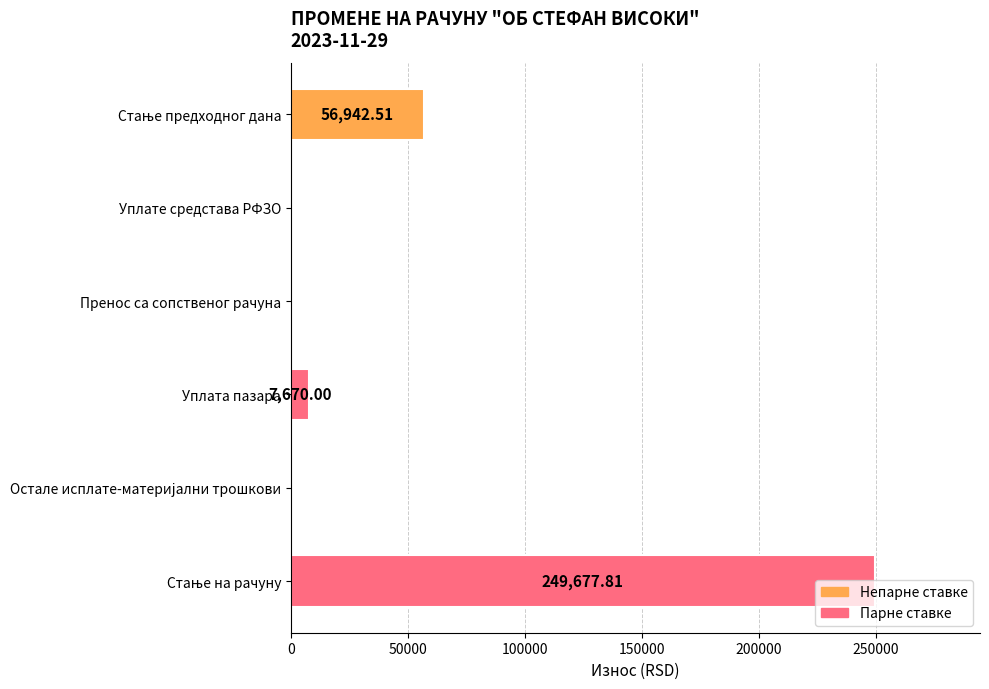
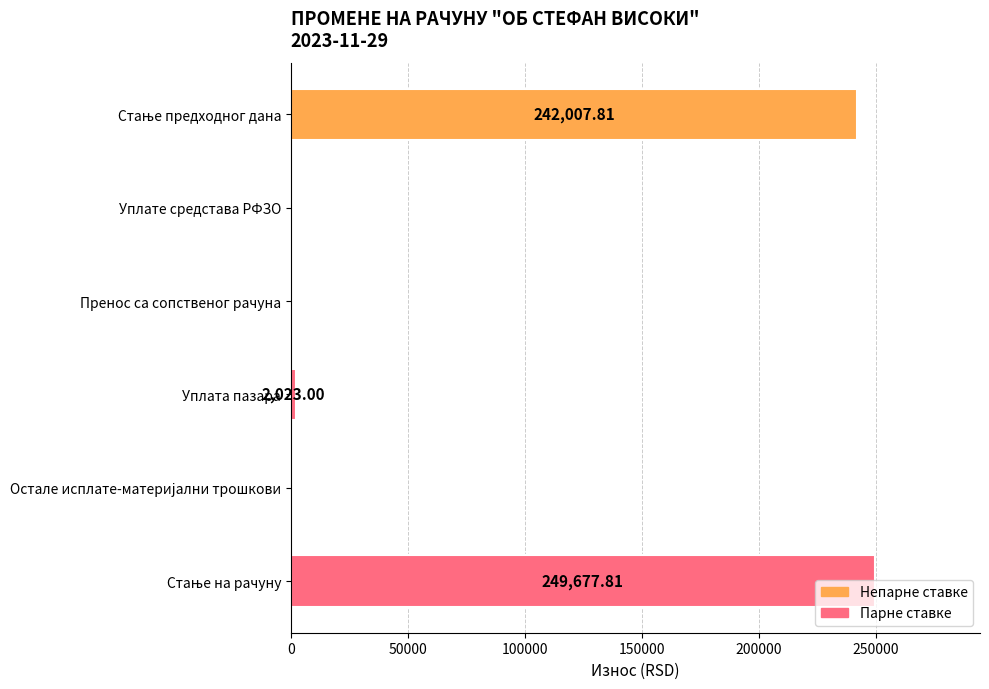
  {
-   "Стање предходног дана": "56,942.51",
-   "Уплата пазара": "7,670.00"
+   "Стање предходног дана": "242,007.81",
+   "Уплата пазара": "2,023.00"
  }
